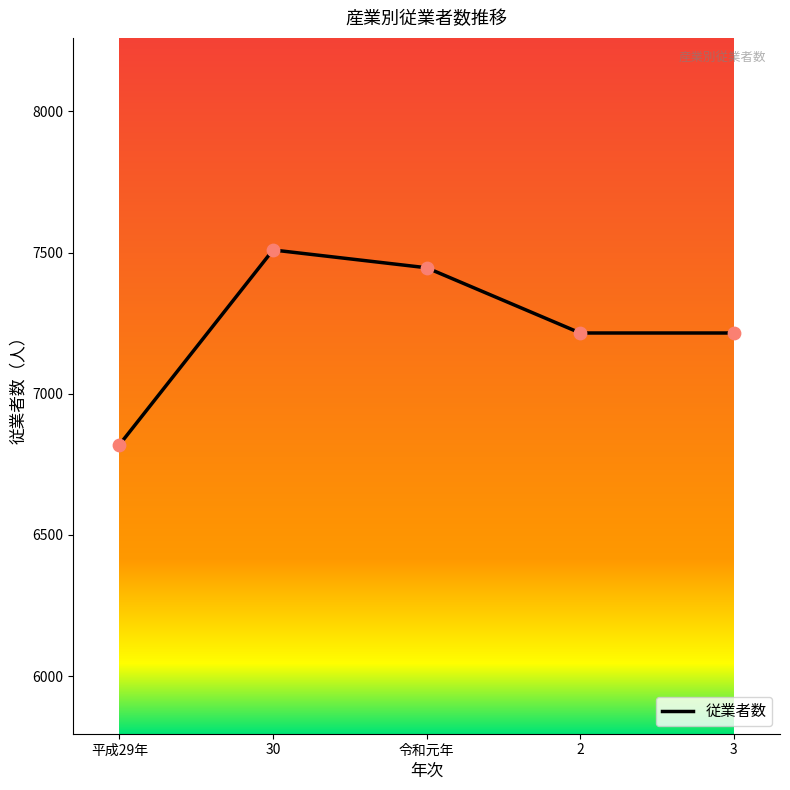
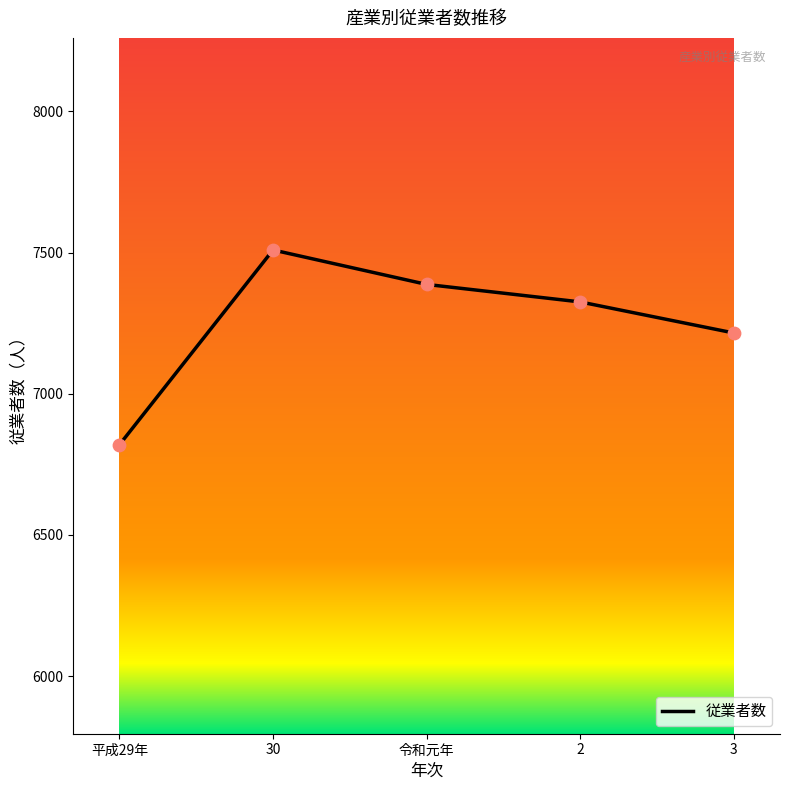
  {
    "平成29年": 6820,
    "30": 7510,
-   "令和元年": 7450,
-   "2": 7220,
+   "令和元年": 7390,
+   "2": 7330,
    "3": 7220
  }
